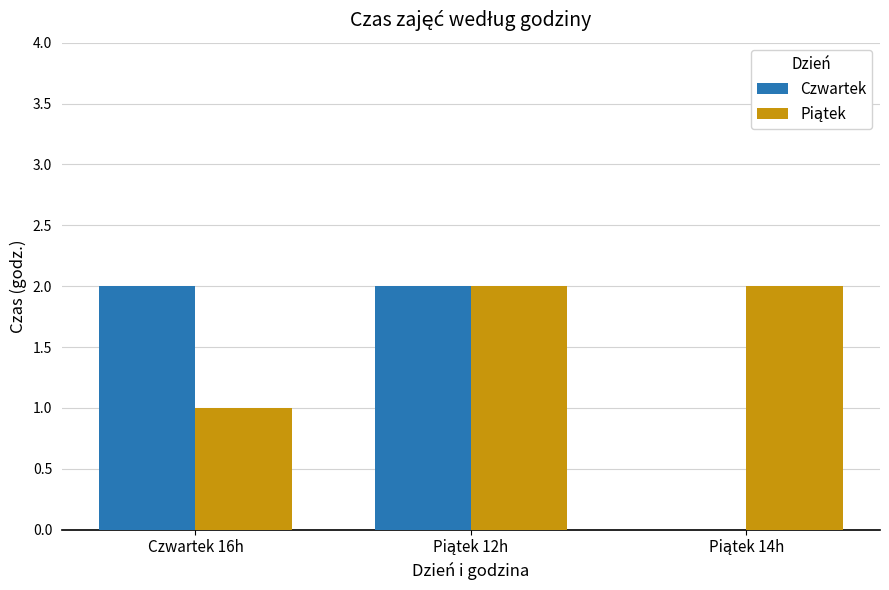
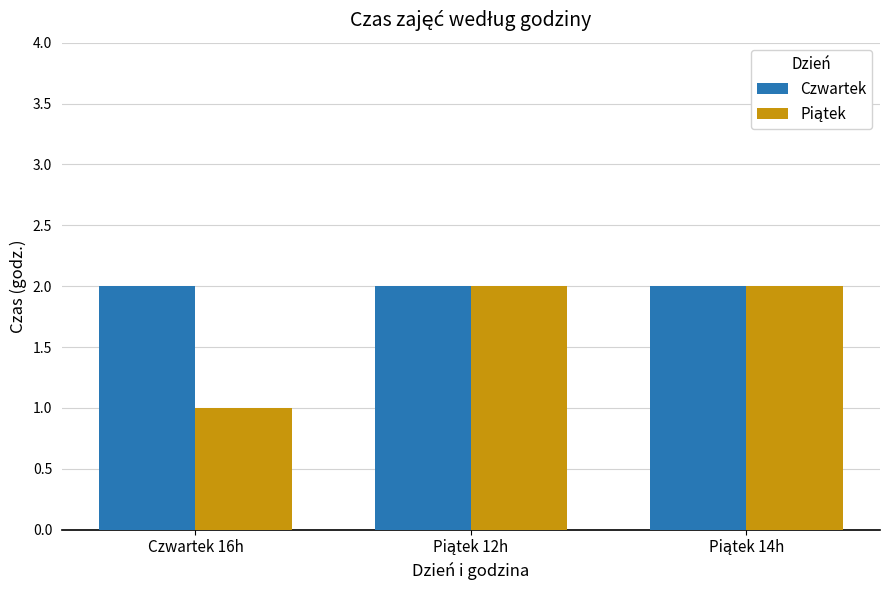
  {
    "Czwartek": {
      "Czwartek 16h": 2,
      "Piątek 12h": 2,
-     "Piątek 14h": 0
+     "Piątek 14h": 2
    },
    "Piątek": {
      "Czwartek 16h": 1,
      "Piątek 12h": 2,
      "Piątek 14h": 2
    }
  }
